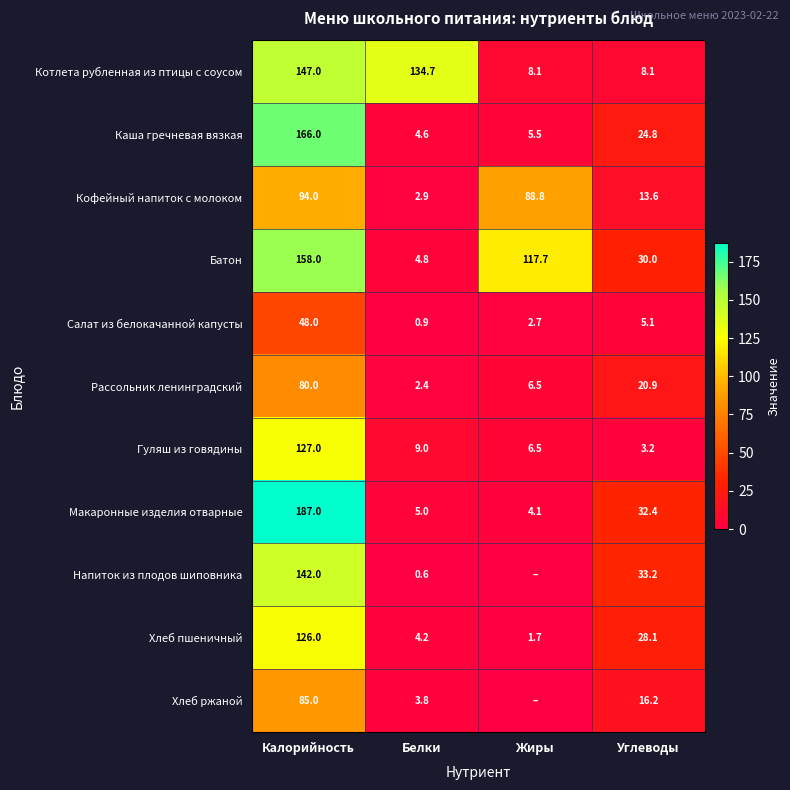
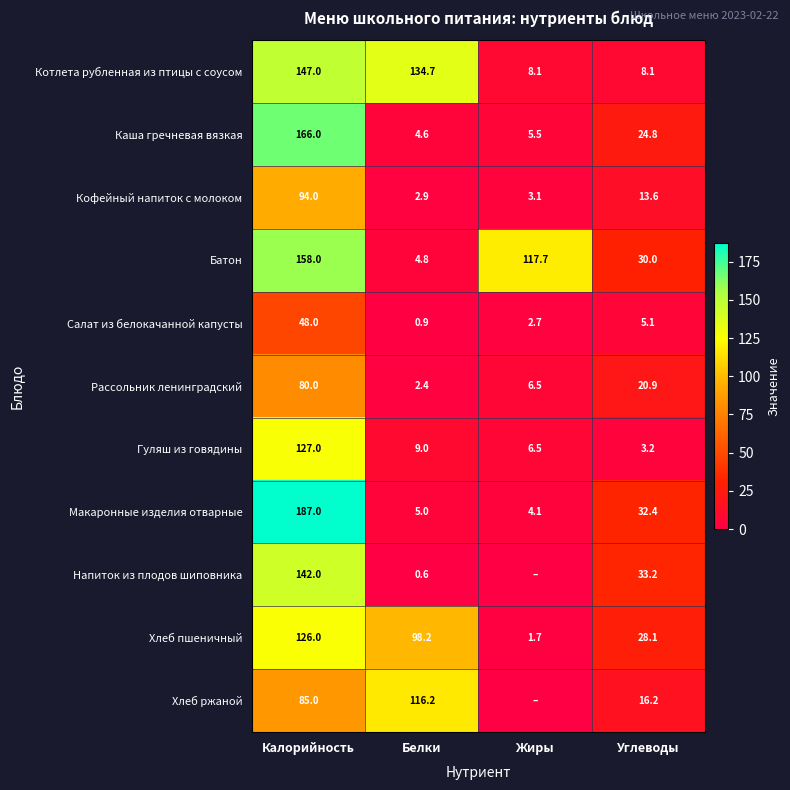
  {
    "Котлета рубленная из птицы с соусом": {
      "Калорийность": 147.0,
      "Белки": 134.7,
      "Жиры": 8.1,
      "Углеводы": 8.1
    },
    "Каша гречневая вязкая": {
      "Калорийность": 166.0,
      "Белки": 4.6,
      "Жиры": 5.5,
      "Углеводы": 24.8
    },
    "Кофейный напиток с молоком": {
      "Калорийность": 94.0,
      "Белки": 2.9,
-     "Жиры": 88.8,
+     "Жиры": 3.1,
      "Углеводы": 13.6
    },
    "Батон": {
      "Калорийность": 158.0,
      "Белки": 4.8,
      "Жиры": 117.7,
      "Углеводы": 30.0
    },
    "Салат из белокачанной капусты": {
      "Калорийность": 48.0,
      "Белки": 0.9,
      "Жиры": 2.7,
      "Углеводы": 5.1
    },
    "Рассольник ленинградский": {
      "Калорийность": 80.0,
      "Белки": 2.4,
      "Жиры": 6.5,
      "Углеводы": 20.9
    },
    "Гуляш из говядины": {
      "Калорийность": 127.0,
      "Белки": 9.0,
      "Жиры": 6.5,
      "Углеводы": 3.2
    },
    "Макаронные изделия отварные": {
      "Калорийность": 187.0,
      "Белки": 5.0,
      "Жиры": 4.1,
      "Углеводы": 32.4
    },
    "Напиток из плодов шиповника": {
      "Калорийность": 142.0,
      "Белки": 0.6,
      "Углеводы": 33.2
    },
    "Хлеб пшеничный": {
      "Калорийность": 126.0,
-     "Белки": 4.2,
+     "Белки": 98.2,
      "Жиры": 1.7,
      "Углеводы": 28.1
    },
    "Хлеб ржаной": {
      "Калорийность": 85.0,
-     "Белки": 3.8,
+     "Белки": 116.2,
      "Углеводы": 16.2
    }
  }
